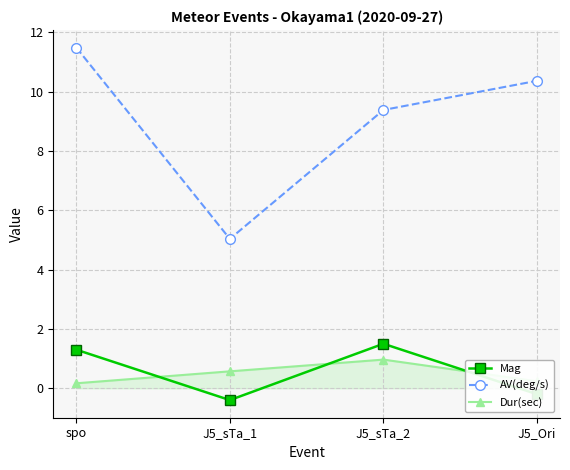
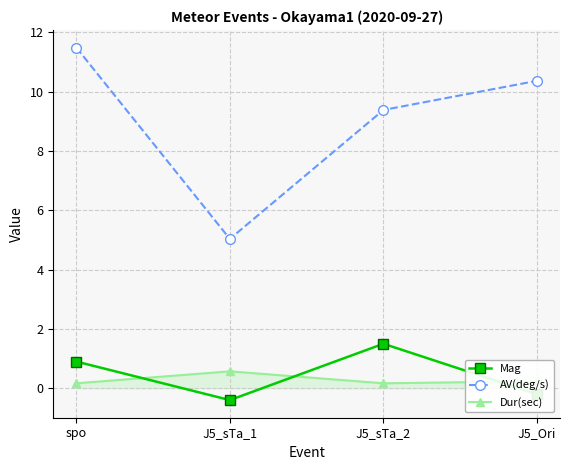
  {
    "Mag": {
-     "spo": 1.3,
+     "spo": 0.9,
      "J5_sTa_1": -0.4,
      "J5_sTa_2": 1.5
    },
    "AV(deg/s)": {
      "spo": 11.5,
      "J5_sTa_1": 5.0,
      "J5_sTa_2": 9.4,
      "J5_Ori": 10.4
    },
    "Dur(sec)": {
      "spo": 0.2,
      "J5_sTa_1": 0.6,
-     "J5_sTa_2": 1.0
+     "J5_sTa_2": 0.2
    }
  }
